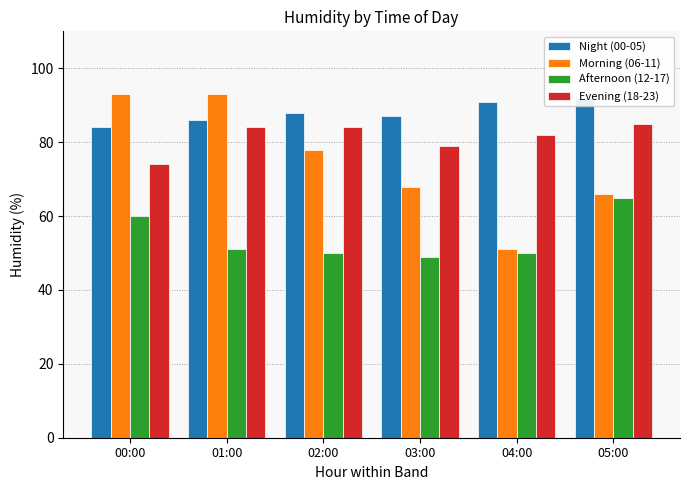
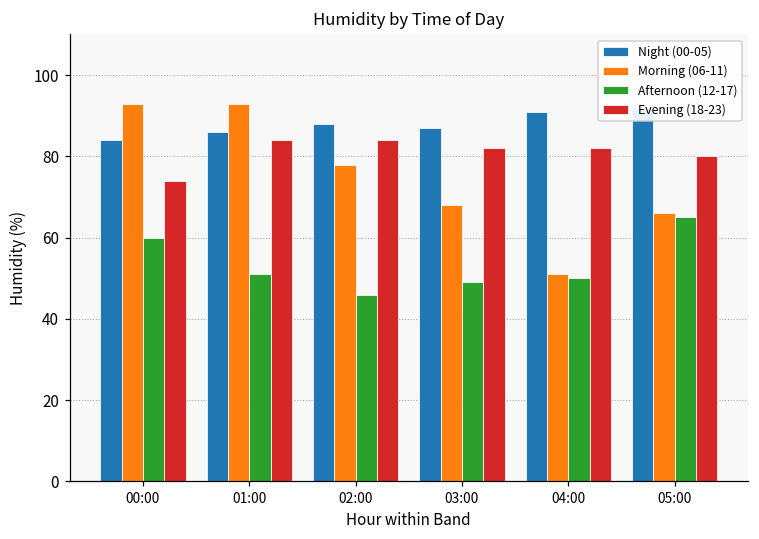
  {
    "Night (00-05)": {
      "00:00": 84,
      "01:00": 86,
      "02:00": 88,
      "03:00": 87,
      "04:00": 91
    },
    "Morning (06-11)": {
      "00:00": 93,
      "01:00": 93,
      "02:00": 78,
      "03:00": 68,
      "04:00": 51,
      "05:00": 66
    },
    "Afternoon (12-17)": {
      "00:00": 60,
      "01:00": 51,
-     "02:00": 50,
+     "02:00": 46,
      "03:00": 49,
      "04:00": 50,
      "05:00": 65
    },
    "Evening (18-23)": {
      "00:00": 74,
      "01:00": 84,
      "02:00": 84,
-     "03:00": 79,
+     "03:00": 82,
      "04:00": 82,
-     "05:00": 85
+     "05:00": 80
    }
  }
